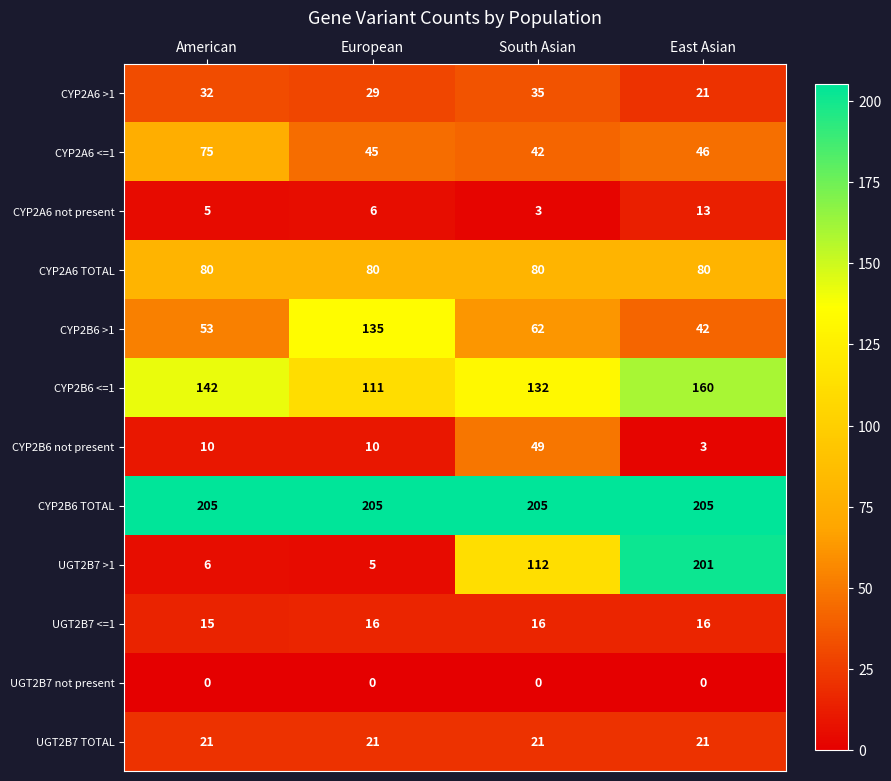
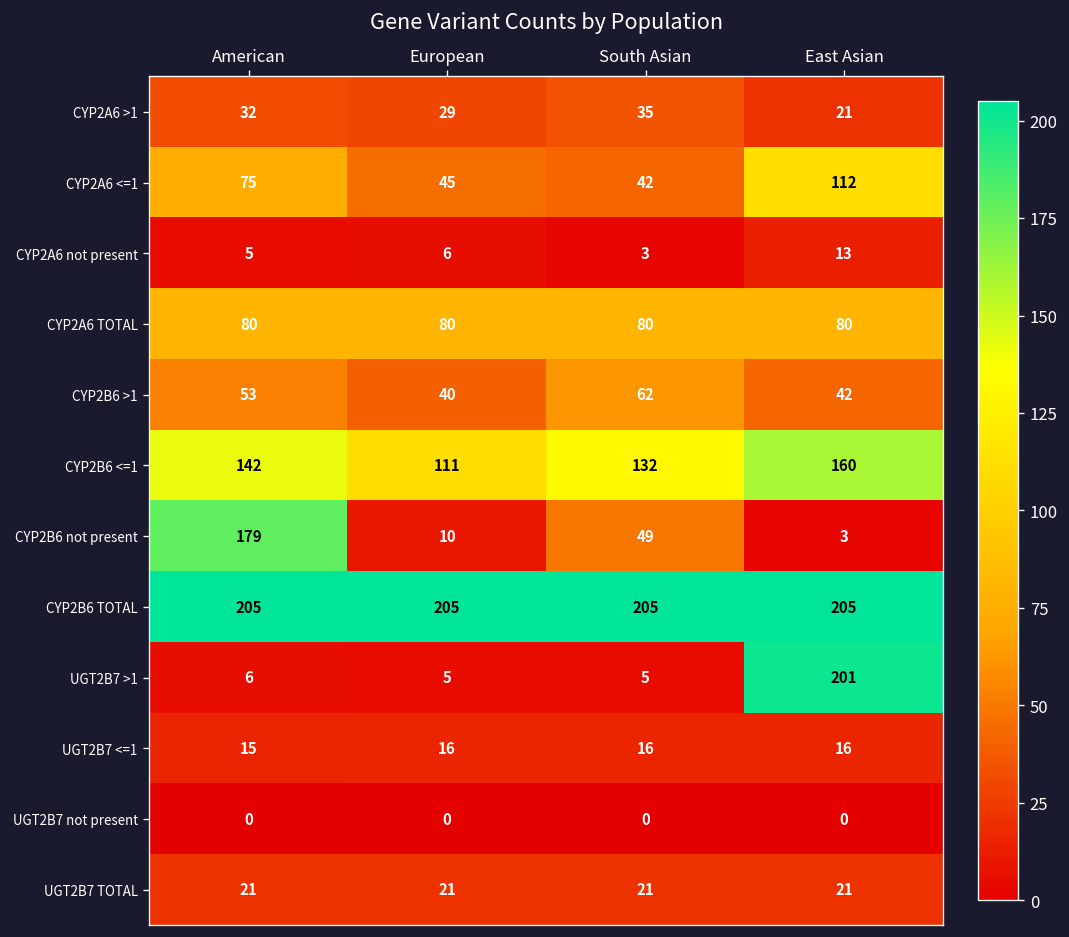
  {
    "CYP2A6 >1": {
      "American": 32,
      "European": 29,
      "South Asian": 35,
      "East Asian": 21
    },
    "CYP2A6 <=1": {
      "American": 75,
      "European": 45,
      "South Asian": 42,
-     "East Asian": 46
+     "East Asian": 112
    },
    "CYP2A6 not present": {
      "American": 5,
      "European": 6,
      "South Asian": 3,
      "East Asian": 13
    },
    "CYP2A6 TOTAL": {
      "American": 80,
      "European": 80,
      "South Asian": 80,
      "East Asian": 80
    },
    "CYP2B6 >1": {
      "American": 53,
-     "European": 135,
+     "European": 40,
      "South Asian": 62,
      "East Asian": 42
    },
    "CYP2B6 <=1": {
      "American": 142,
      "European": 111,
      "South Asian": 132,
      "East Asian": 160
    },
    "CYP2B6 not present": {
-     "American": 10,
+     "American": 179,
      "European": 10,
      "South Asian": 49,
      "East Asian": 3
    },
    "CYP2B6 TOTAL": {
      "American": 205,
      "European": 205,
      "South Asian": 205,
      "East Asian": 205
    },
    "UGT2B7 >1": {
      "American": 6,
      "European": 5,
-     "South Asian": 112,
+     "South Asian": 5,
      "East Asian": 201
    },
    "UGT2B7 <=1": {
      "American": 15,
      "European": 16,
      "South Asian": 16,
      "East Asian": 16
    },
    "UGT2B7 not present": {
      "American": 0,
      "European": 0,
      "South Asian": 0,
      "East Asian": 0
    },
    "UGT2B7 TOTAL": {
      "American": 21,
      "European": 21,
      "South Asian": 21,
      "East Asian": 21
    }
  }
